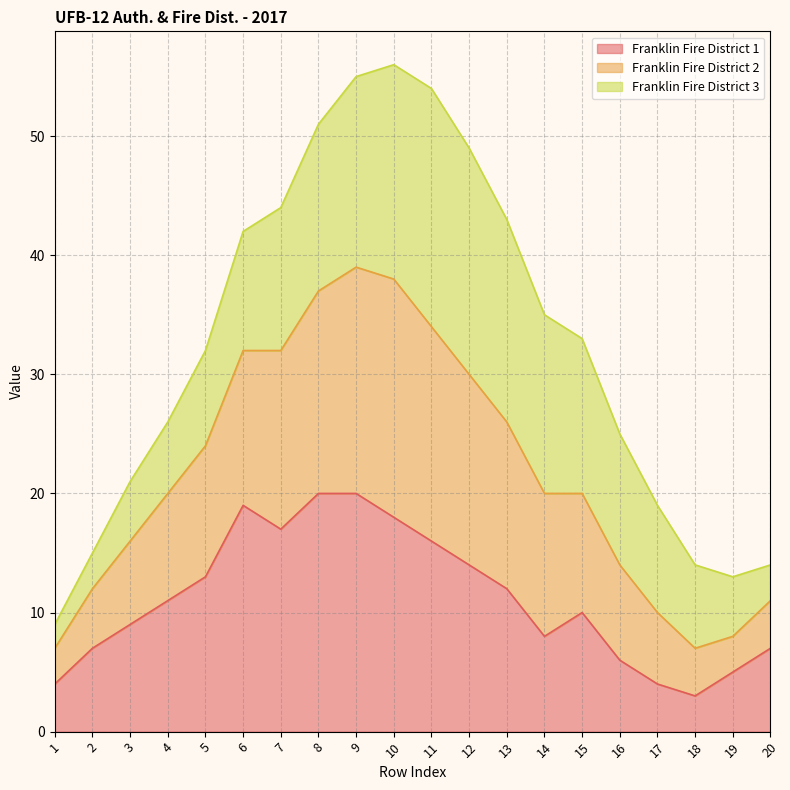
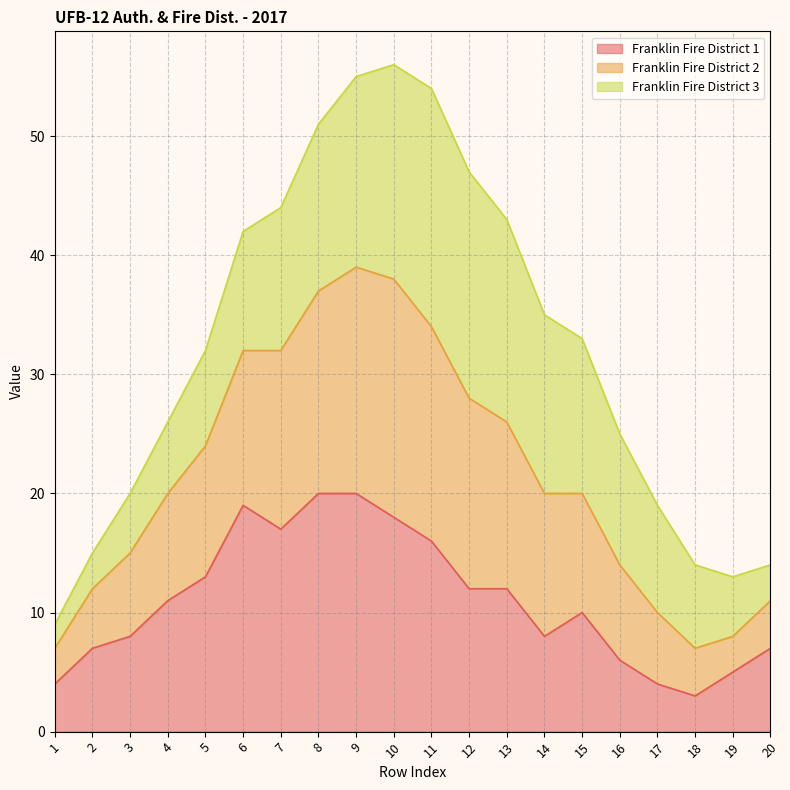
  {
    "Franklin Fire District 1": {
      "1": 4,
      "2": 7,
-     "3": 9,
+     "3": 8,
      "4": 11,
      "5": 13,
      "6": 19,
      "7": 17,
      "8": 20,
      "9": 20,
      "10": 18,
      "11": 16,
-     "12": 14,
+     "12": 12,
      "13": 12,
      "14": 8,
      "15": 10,
      "16": 6,
      "17": 4,
      "18": 3,
      "19": 5,
      "20": 7
    }
  }
